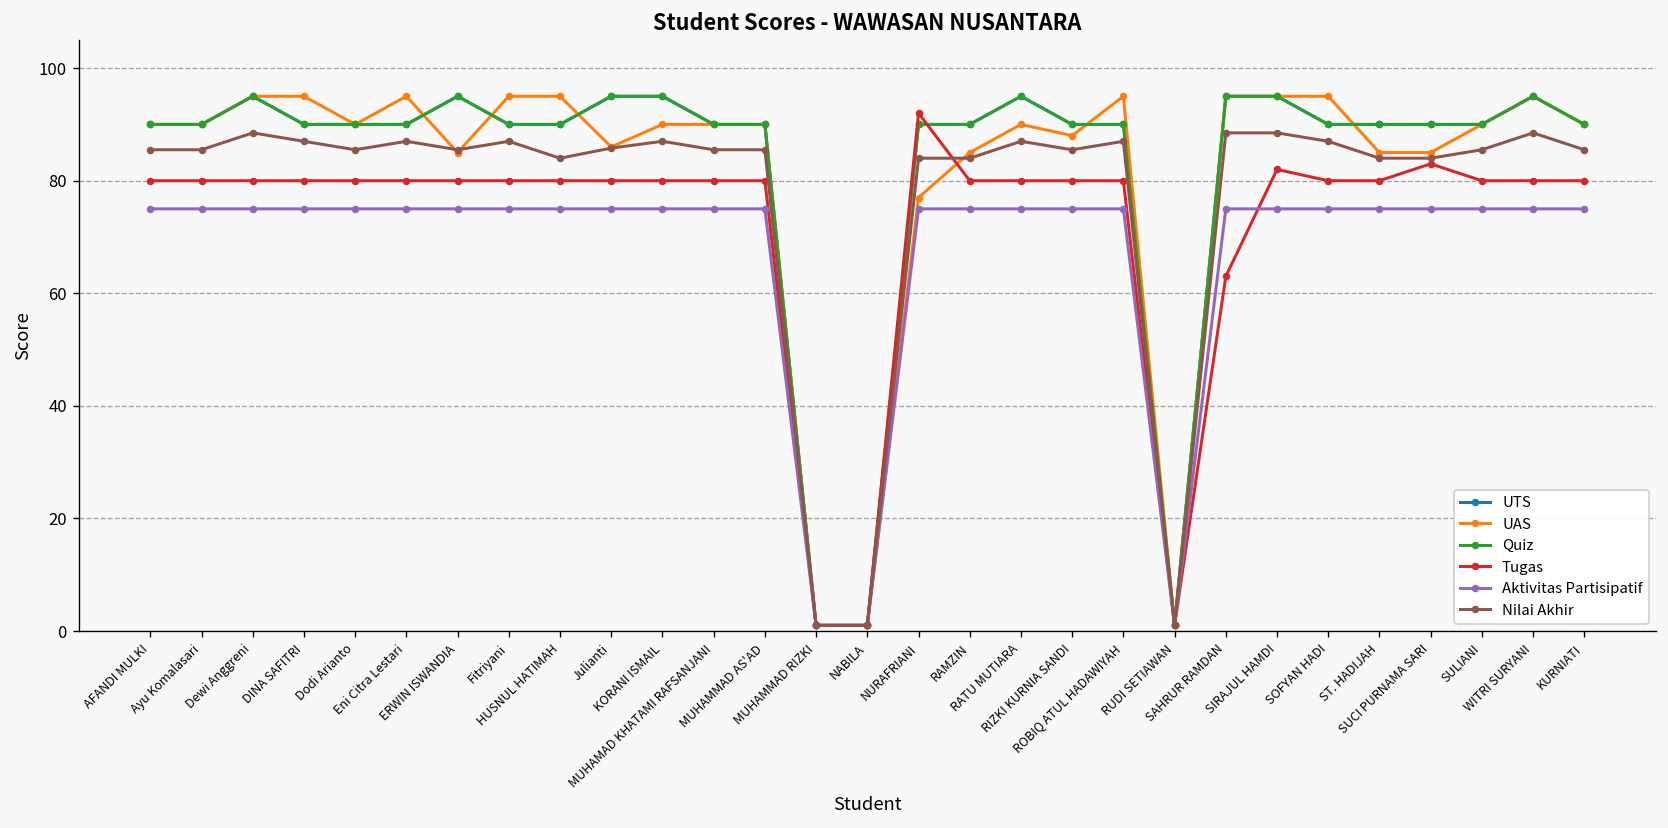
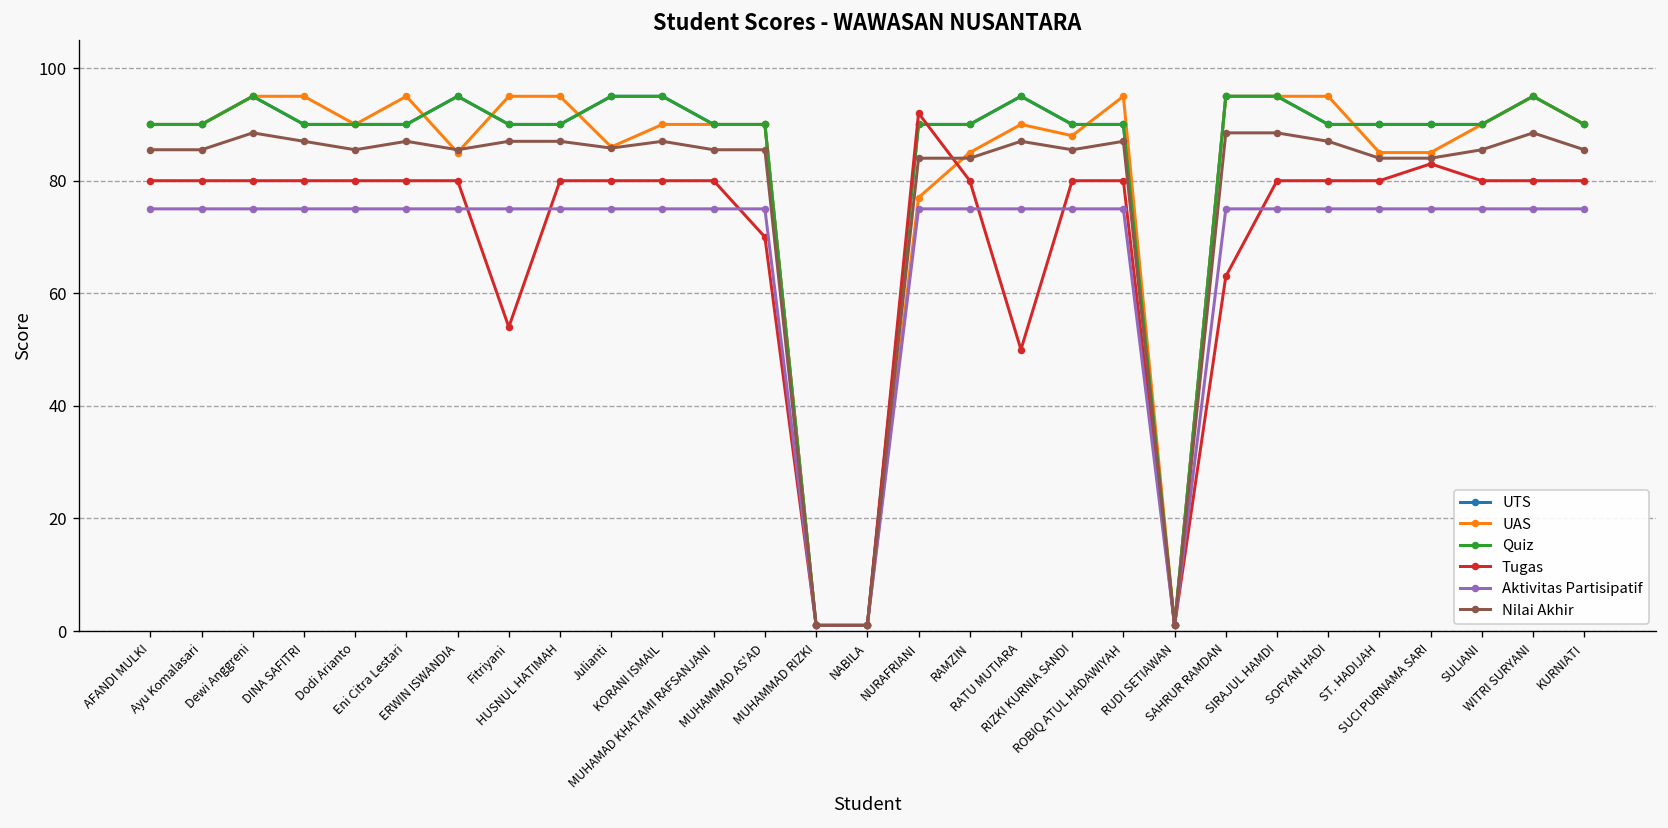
  {
    "Quiz": {
      "DINA SAFITRI": 90,
      "Eni Citra Lestari": 90,
      "ERWIN ISWANDIA": 95,
      "Fitriyani": 90,
      "HUSNUL HATIMAH": 90,
      "Julianti": 95,
      "KORANI ISMAIL": 95,
      "NURAFRIANI": 90,
      "RAMZIN": 90,
      "RATU MUTIARA": 95,
      "RIZKI KURNIA SANDI": 90,
      "ROBIQ ATUL HADAWIYAH": 90,
      "SOFYAN HADI": 90,
      "ST. HADIJAH": 90,
      "SUCI PURNAMA SARI": 90
    },
    "UAS": {
      "DINA SAFITRI": 95,
      "Eni Citra Lestari": 95,
      "Fitriyani": 95,
      "HUSNUL HATIMAH": 95,
      "KORANI ISMAIL": 90,
      "NURAFRIANI": 77,
      "RAMZIN": 85,
      "RATU MUTIARA": 90,
      "RIZKI KURNIA SANDI": 88,
      "ROBIQ ATUL HADAWIYAH": 95,
      "SOFYAN HADI": 95,
      "ST. HADIJAH": 85,
      "SUCI PURNAMA SARI": 85
    },
    "Tugas": {
      "AFANDI MULKI": 80,
      "Ayu Komalasari": 80,
      "Dewi Anggreni": 80,
      "DINA SAFITRI": 80,
      "Dodi Arianto": 80,
      "Eni Citra Lestari": 80,
      "ERWIN ISWANDIA": 80,
-     "Fitriyani": 80,
+     "Fitriyani": 54,
      "HUSNUL HATIMAH": 80,
      "Julianti": 80,
      "KORANI ISMAIL": 80,
      "MUHAMAD KHATAMI RAFSANJANI": 80,
-     "MUHAMMAD AS'AD": 80,
+     "MUHAMMAD AS'AD": 70,
      "NURAFRIANI": 92,
      "RAMZIN": 80,
-     "RATU MUTIARA": 80,
+     "RATU MUTIARA": 50,
      "RIZKI KURNIA SANDI": 80,
      "ROBIQ ATUL HADAWIYAH": 80,
      "SAHRUR RAMDAN": 63,
-     "SIRAJUL HAMDI": 82,
+     "SIRAJUL HAMDI": 80,
      "SOFYAN HADI": 80,
      "ST. HADIJAH": 80,
      "SUCI PURNAMA SARI": 83,
      "SULIANI": 80,
      "WITRI SURYANI": 80,
      "KURNIATI": 80
    },
    "Aktivitas Partisipatif": {
      "AFANDI MULKI": 75,
      "Ayu Komalasari": 75,
      "Dewi Anggreni": 75,
      "DINA SAFITRI": 75,
      "Dodi Arianto": 75,
      "Eni Citra Lestari": 75,
      "ERWIN ISWANDIA": 75,
      "Fitriyani": 75,
      "HUSNUL HATIMAH": 75,
      "Julianti": 75,
      "KORANI ISMAIL": 75,
      "MUHAMAD KHATAMI RAFSANJANI": 75,
      "MUHAMMAD AS'AD": 75,
      "NURAFRIANI": 75,
      "RAMZIN": 75,
      "RATU MUTIARA": 75,
      "RIZKI KURNIA SANDI": 75,
      "ROBIQ ATUL HADAWIYAH": 75,
      "SAHRUR RAMDAN": 75,
      "SIRAJUL HAMDI": 75,
      "SOFYAN HADI": 75,
      "ST. HADIJAH": 75,
      "SUCI PURNAMA SARI": 75,
      "SULIANI": 75,
      "WITRI SURYANI": 75,
      "KURNIATI": 75
    },
    "Nilai Akhir": {
      "AFANDI MULKI": 86,
      "Ayu Komalasari": 86,
      "Dewi Anggreni": 89,
      "DINA SAFITRI": 87,
      "Dodi Arianto": 86,
      "Eni Citra Lestari": 87,
      "Fitriyani": 87,
-     "HUSNUL HATIMAH": 84,
+     "HUSNUL HATIMAH": 87,
      "KORANI ISMAIL": 87,
      "MUHAMAD KHATAMI RAFSANJANI": 86,
      "MUHAMMAD AS'AD": 86,
      "NURAFRIANI": 84,
      "RAMZIN": 84,
      "RATU MUTIARA": 87,
      "RIZKI KURNIA SANDI": 86,
      "ROBIQ ATUL HADAWIYAH": 87,
      "SAHRUR RAMDAN": 89,
      "SIRAJUL HAMDI": 89,
      "SOFYAN HADI": 87,
      "ST. HADIJAH": 84,
      "SUCI PURNAMA SARI": 84,
      "SULIANI": 86,
      "WITRI SURYANI": 89,
      "KURNIATI": 86
    }
  }
